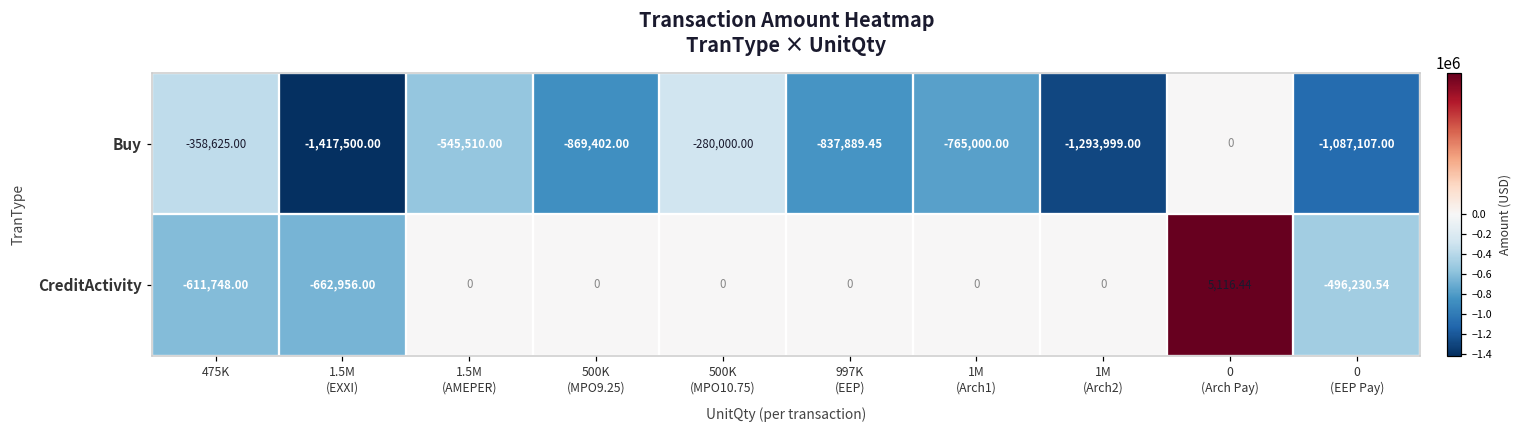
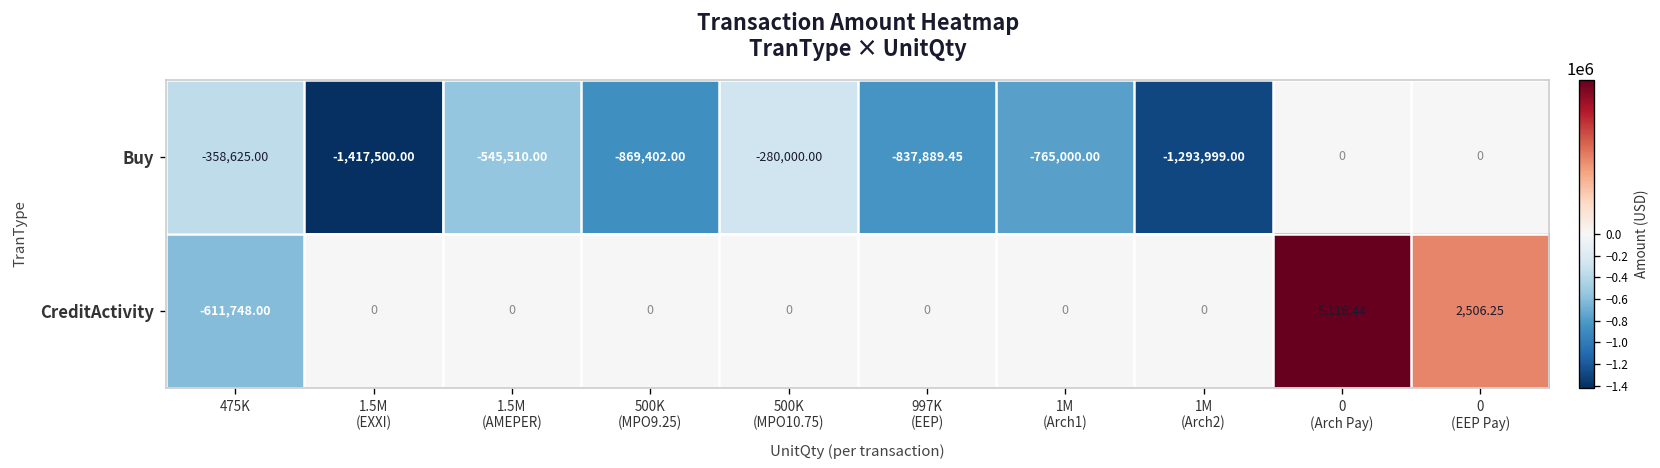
  {
    "Buy": {
      "475K": "-358,625.00",
      "1.5M (EXXI)": "-1,417,500.00",
      "1.5M (AMEPER)": "-545,510.00",
      "500K (MPO9.25)": "-869,402.00",
      "500K (MPO10.75)": "-280,000.00",
      "997K (EEP)": "-837,889.45",
      "1M (Arch1)": "-765,000.00",
      "1M (Arch2)": "-1,293,999.00",
      "0 (Arch Pay)": "0",
-     "0 (EEP Pay)": "-1,087,107.00"
+     "0 (EEP Pay)": "0"
    },
    "CreditActivity": {
      "475K": "-611,748.00",
-     "1.5M (EXXI)": "-662,956.00",
+     "1.5M (EXXI)": "0",
      "1.5M (AMEPER)": "0",
      "500K (MPO9.25)": "0",
      "500K (MPO10.75)": "0",
      "997K (EEP)": "0",
      "1M (Arch1)": "0",
      "1M (Arch2)": "0",
      "0 (Arch Pay)": "5,116.44",
-     "0 (EEP Pay)": "-496,230.54"
+     "0 (EEP Pay)": "2,506.25"
    }
  }
